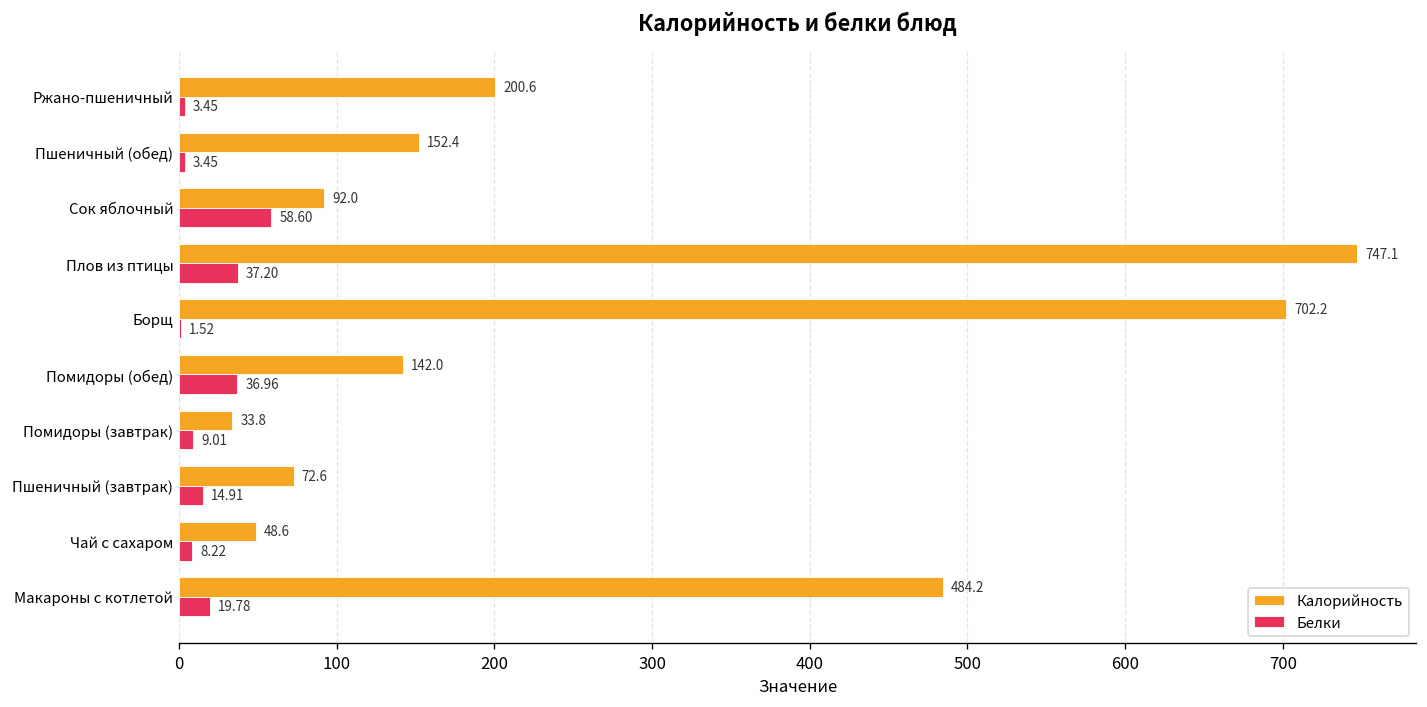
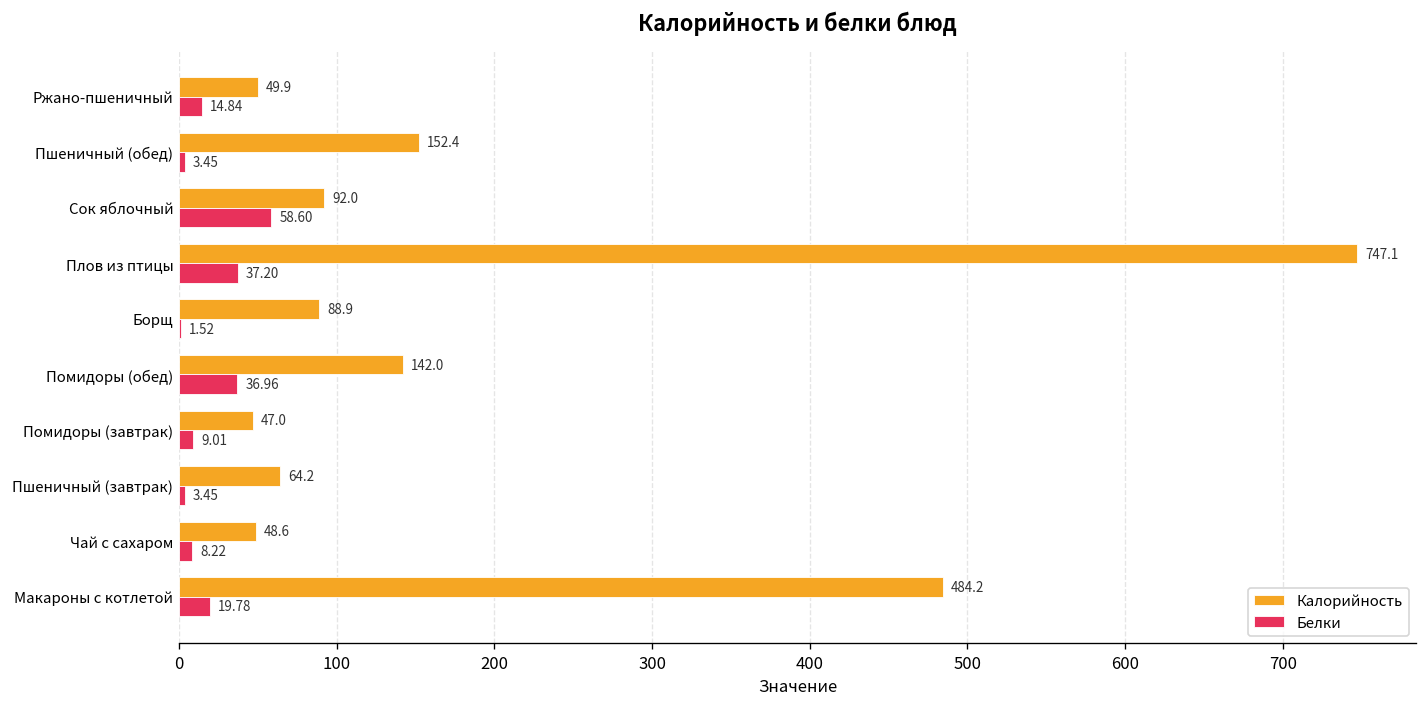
  {
    "Калорийность": {
-     "Ржано-пшеничный": 200.6,
+     "Ржано-пшеничный": 49.9,
      "Пшеничный (обед)": 152.4,
      "Сок яблочный": 92.0,
      "Плов из птицы": 747.1,
-     "Борщ": 702.2,
+     "Борщ": 88.9,
      "Помидоры (обед)": 142.0,
-     "Помидоры (завтрак)": 33.8,
-     "Пшеничный (завтрак)": 72.6,
+     "Помидоры (завтрак)": 47.0,
+     "Пшеничный (завтрак)": 64.2,
      "Чай с сахаром": 48.6,
      "Макароны с котлетой": 484.2
    },
    "Белки": {
-     "Ржано-пшеничный": 3.45,
+     "Ржано-пшеничный": 14.84,
      "Пшеничный (обед)": 3.45,
      "Сок яблочный": 58.60,
      "Плов из птицы": 37.20,
      "Борщ": 1.52,
      "Помидоры (обед)": 36.96,
      "Помидоры (завтрак)": 9.01,
-     "Пшеничный (завтрак)": 14.91,
+     "Пшеничный (завтрак)": 3.45,
      "Чай с сахаром": 8.22,
      "Макароны с котлетой": 19.78
    }
  }
